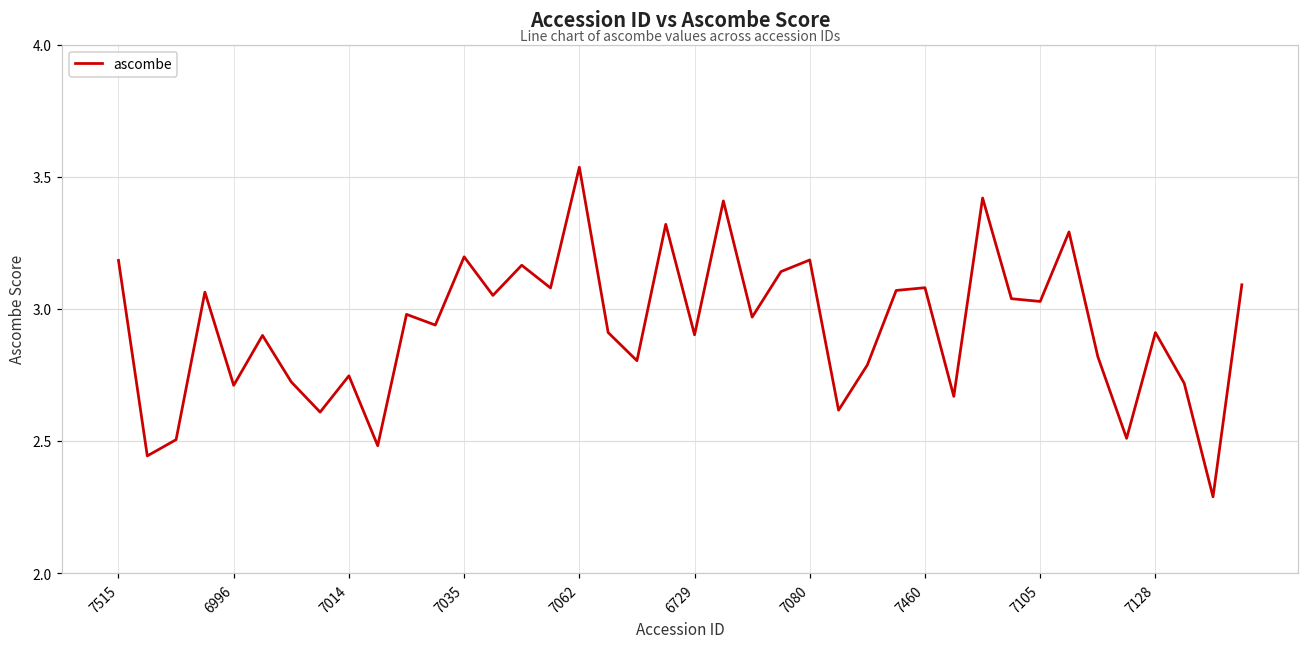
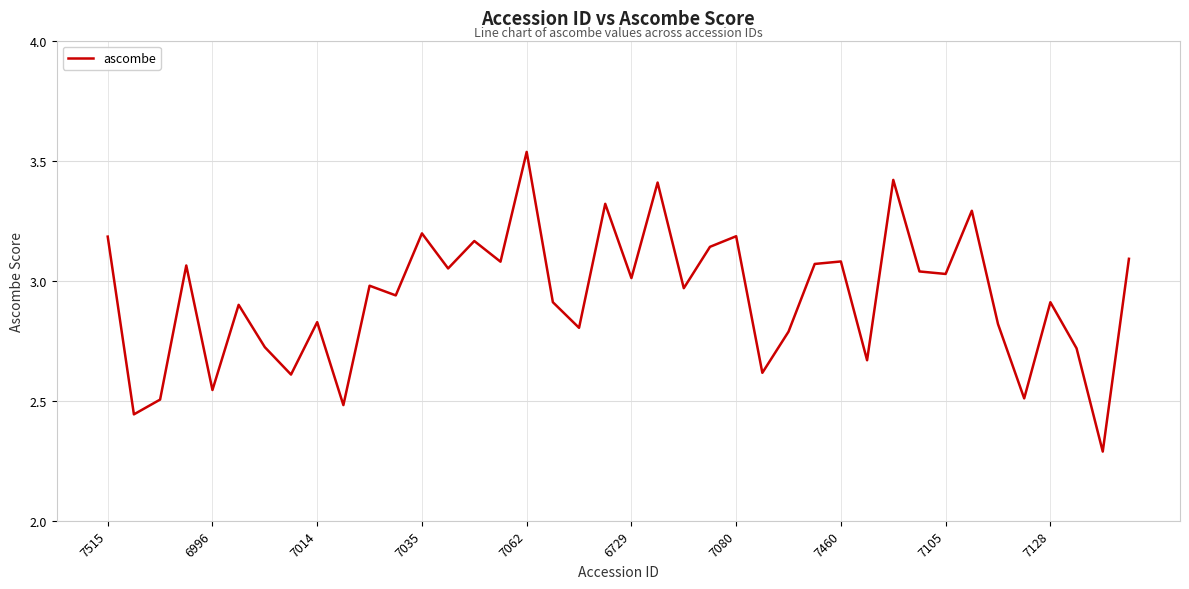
  {
    "7515": 3.18,
-   "6996": 2.71,
-   "7014": 2.75,
+   "6996": 2.54,
+   "7014": 2.83,
    "7035": 3.20,
    "7062": 3.54,
-   "6729": 2.90,
+   "6729": 3.01,
    "7080": 3.19,
    "7460": 3.08,
    "7105": 3.03,
    "7128": 2.91
  }
